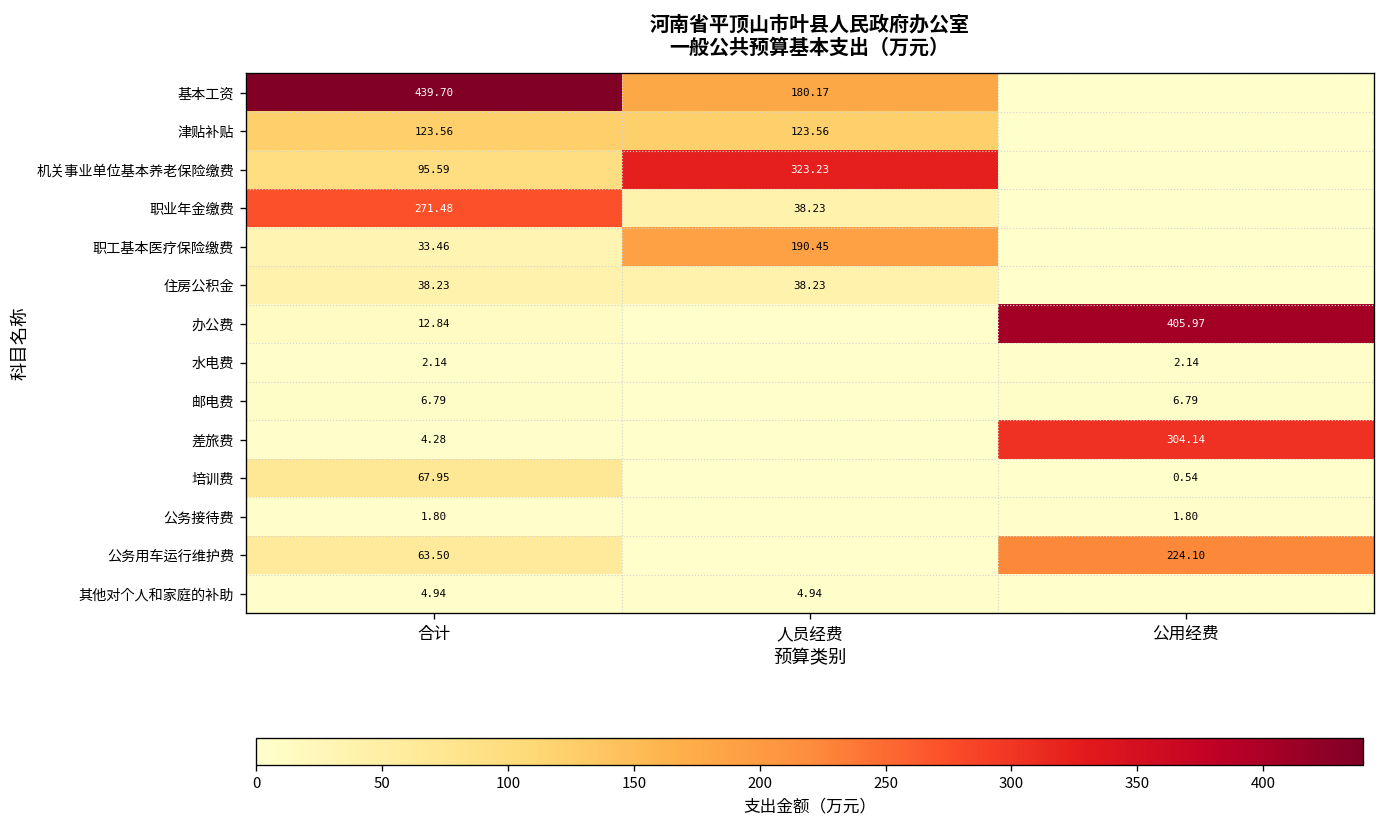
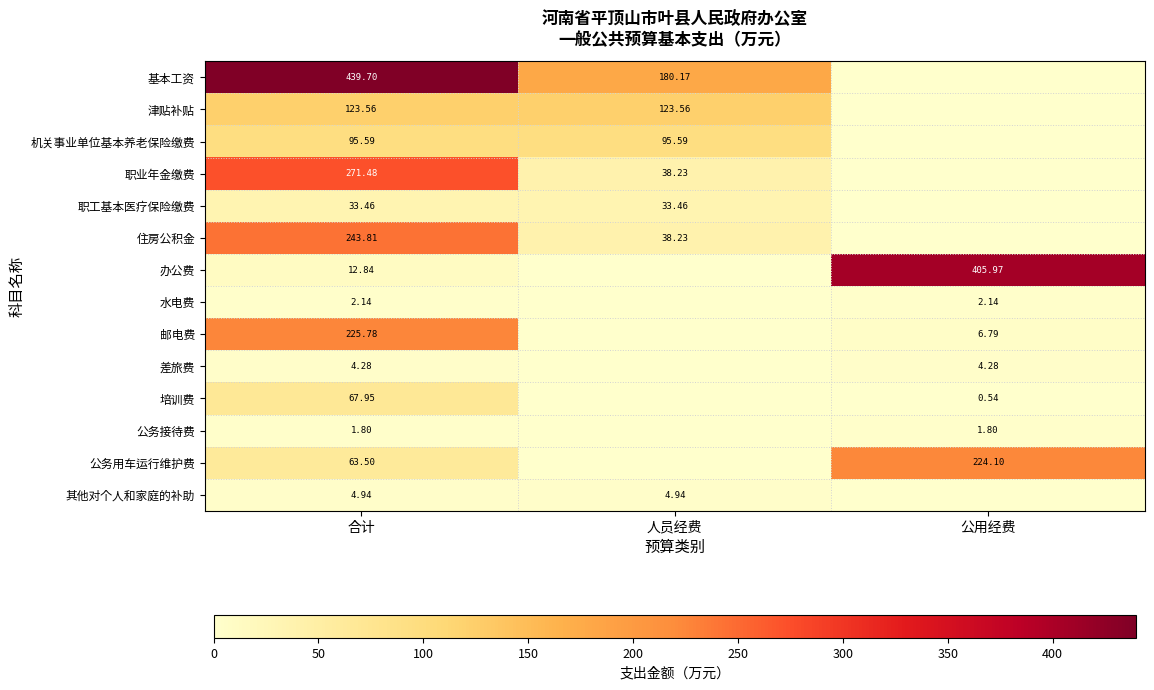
  {
    "基本工资": {
      "合计": 439.70,
      "人员经费": 180.17
    },
    "津贴补贴": {
      "合计": 123.56,
      "人员经费": 123.56
    },
    "机关事业单位基本养老保险缴费": {
      "合计": 95.59,
-     "人员经费": 323.23
+     "人员经费": 95.59
    },
    "职业年金缴费": {
      "合计": 271.48,
      "人员经费": 38.23
    },
    "职工基本医疗保险缴费": {
      "合计": 33.46,
-     "人员经费": 190.45
+     "人员经费": 33.46
    },
    "住房公积金": {
-     "合计": 38.23,
+     "合计": 243.81,
      "人员经费": 38.23
    },
    "办公费": {
      "合计": 12.84,
      "公用经费": 405.97
    },
    "水电费": {
      "合计": 2.14,
      "公用经费": 2.14
    },
    "邮电费": {
-     "合计": 6.79,
+     "合计": 225.78,
      "公用经费": 6.79
    },
    "差旅费": {
      "合计": 4.28,
-     "公用经费": 304.14
+     "公用经费": 4.28
    },
    "培训费": {
      "合计": 67.95,
      "公用经费": 0.54
    },
    "公务接待费": {
      "合计": 1.80,
      "公用经费": 1.80
    },
    "公务用车运行维护费": {
      "合计": 63.50,
      "公用经费": 224.10
    },
    "其他对个人和家庭的补助": {
      "合计": 4.94,
      "人员经费": 4.94
    }
  }
